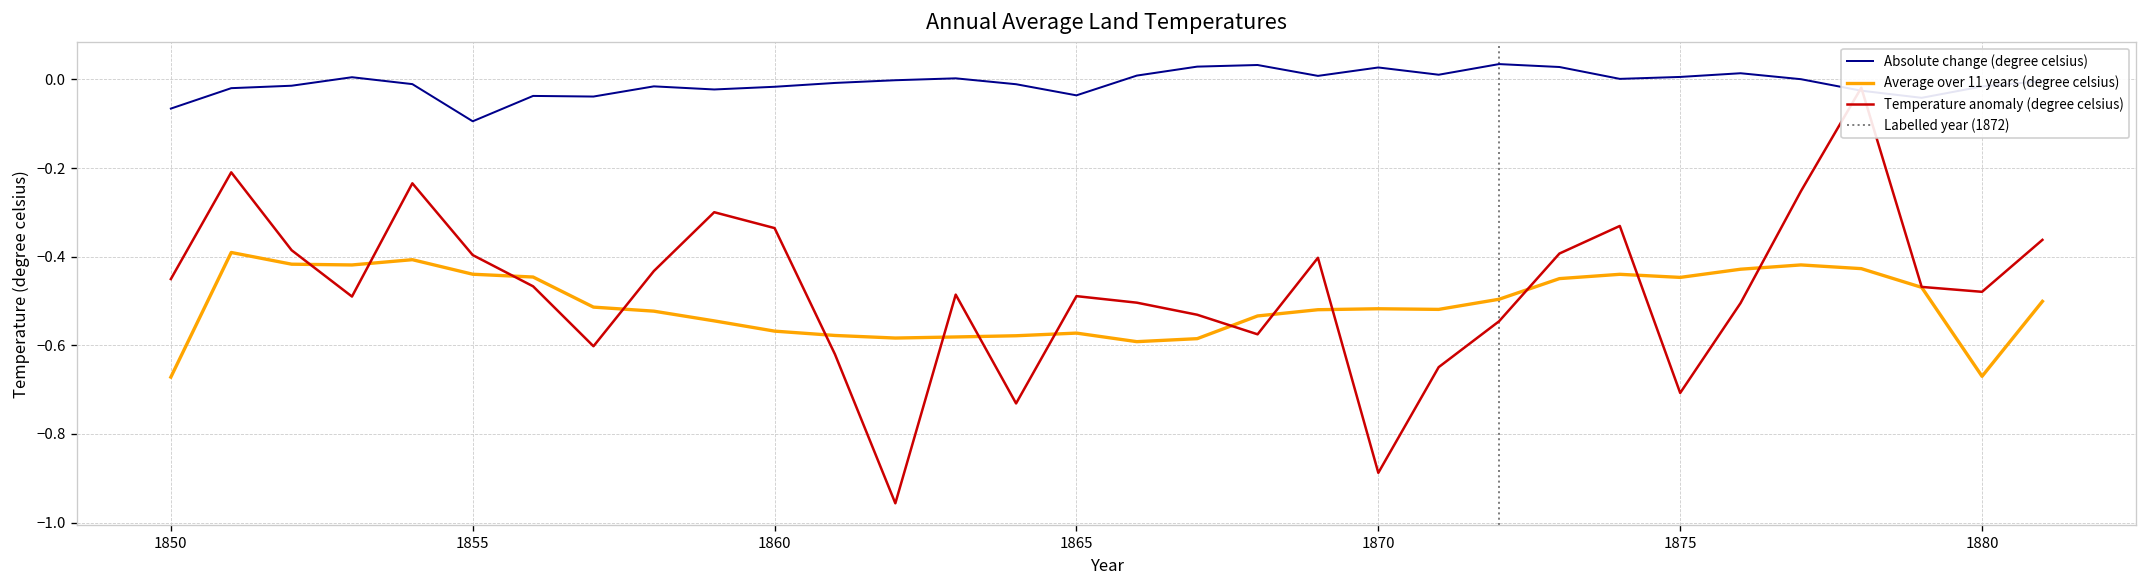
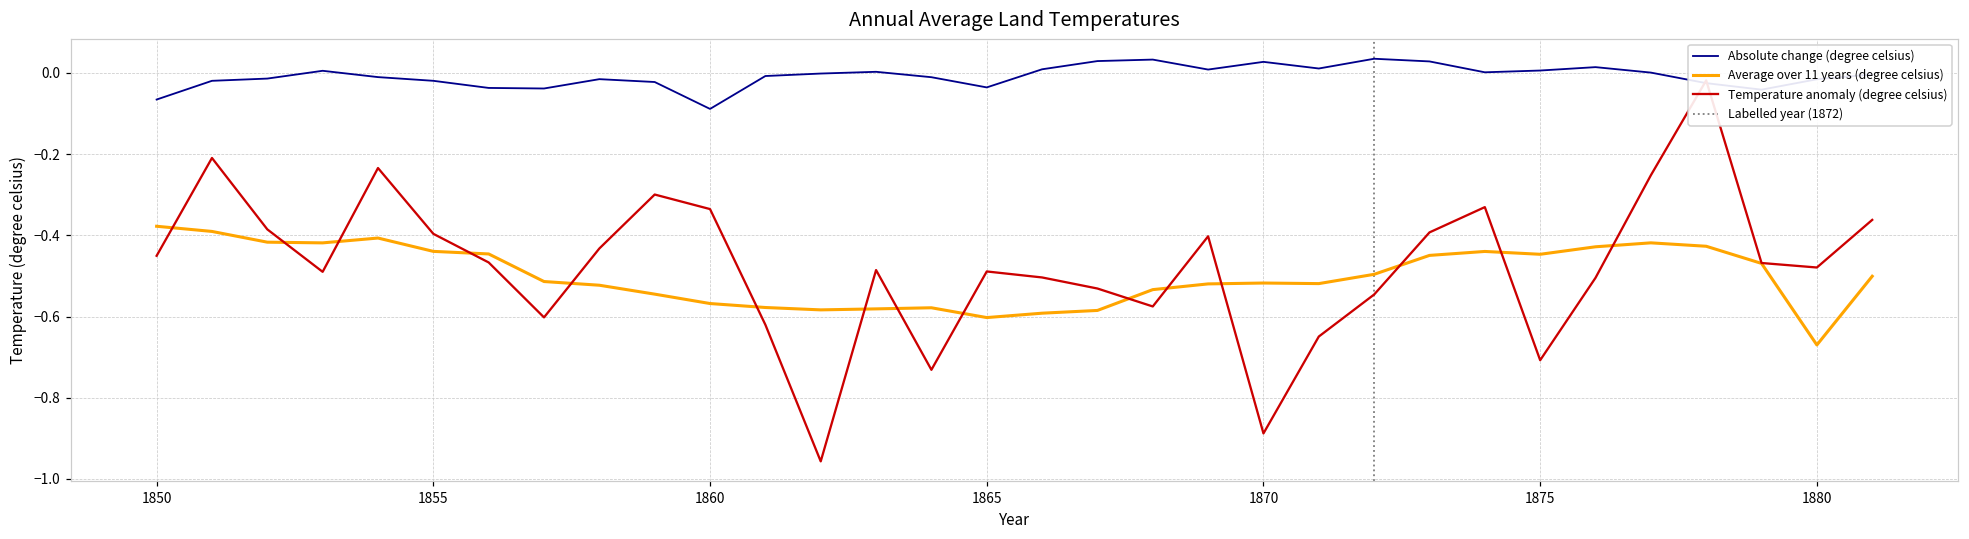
  {
    "Absolute change (degree celsius)": {
      "1850": -0.07,
-     "1855": -0.09,
-     "1860": -0.02,
+     "1855": -0.02,
+     "1860": -0.09,
      "1865": -0.04,
      "1870": 0.03,
      "1875": 0.01
    },
    "Average over 11 years (degree celsius)": {
-     "1850": -0.67,
+     "1850": -0.38,
      "1855": -0.44,
      "1860": -0.57,
-     "1865": -0.57,
+     "1865": -0.60,
      "1870": -0.52,
      "1875": -0.45,
      "1880": -0.67
    },
    "Temperature anomaly (degree celsius)": {
      "1850": -0.45,
      "1855": -0.40,
      "1860": -0.34,
      "1865": -0.49,
      "1870": -0.89,
      "1875": -0.71,
      "1880": -0.48
    }
  }
